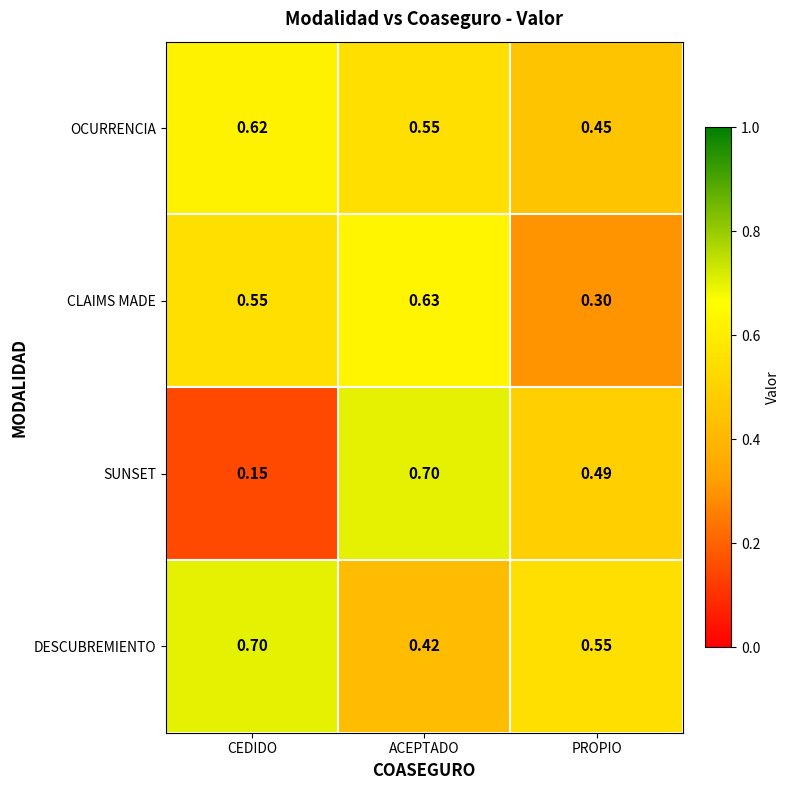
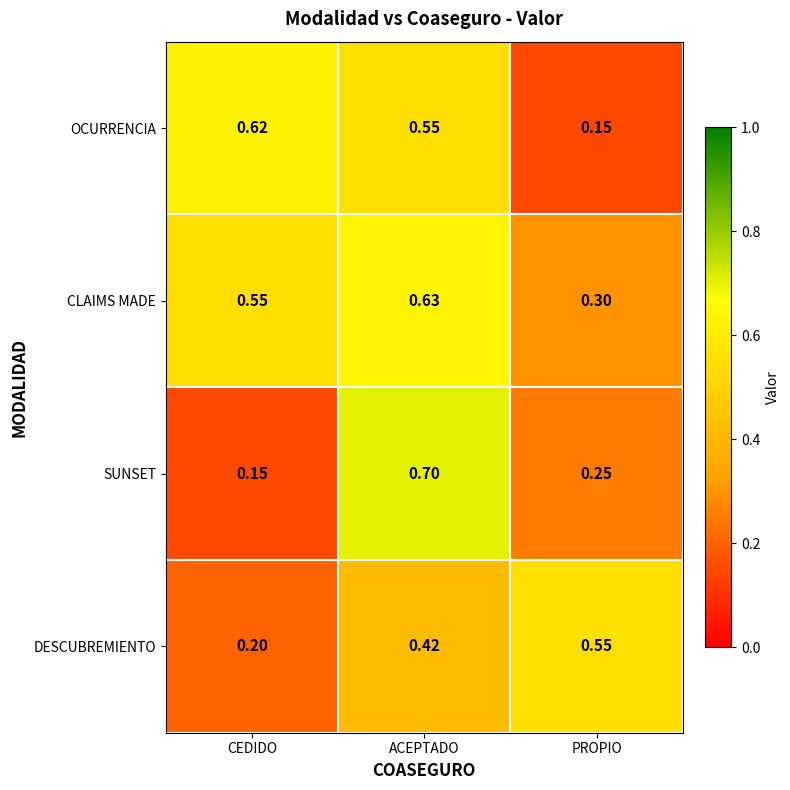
  {
    "OCURRENCIA": {
      "CEDIDO": 0.62,
      "ACEPTADO": 0.55,
-     "PROPIO": 0.45
+     "PROPIO": 0.15
    },
    "CLAIMS MADE": {
      "CEDIDO": 0.55,
      "ACEPTADO": 0.63,
      "PROPIO": 0.30
    },
    "SUNSET": {
      "CEDIDO": 0.15,
      "ACEPTADO": 0.70,
-     "PROPIO": 0.49
+     "PROPIO": 0.25
    },
    "DESCUBREMIENTO": {
-     "CEDIDO": 0.70,
+     "CEDIDO": 0.20,
      "ACEPTADO": 0.42,
      "PROPIO": 0.55
    }
  }
